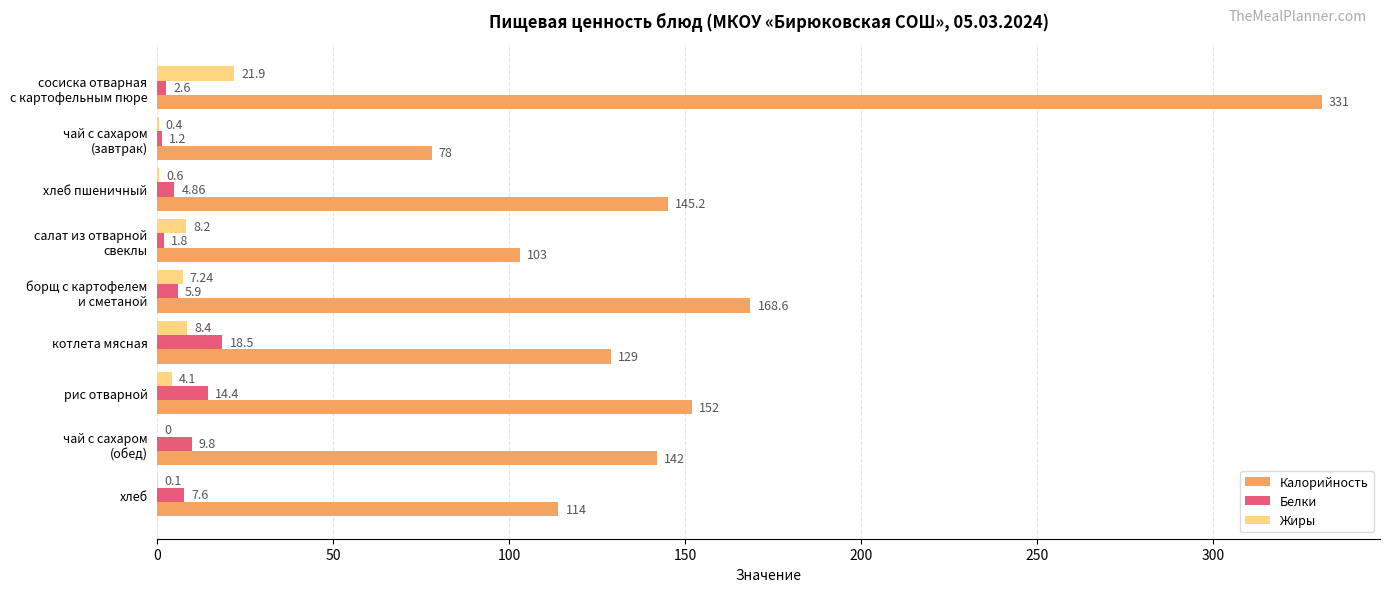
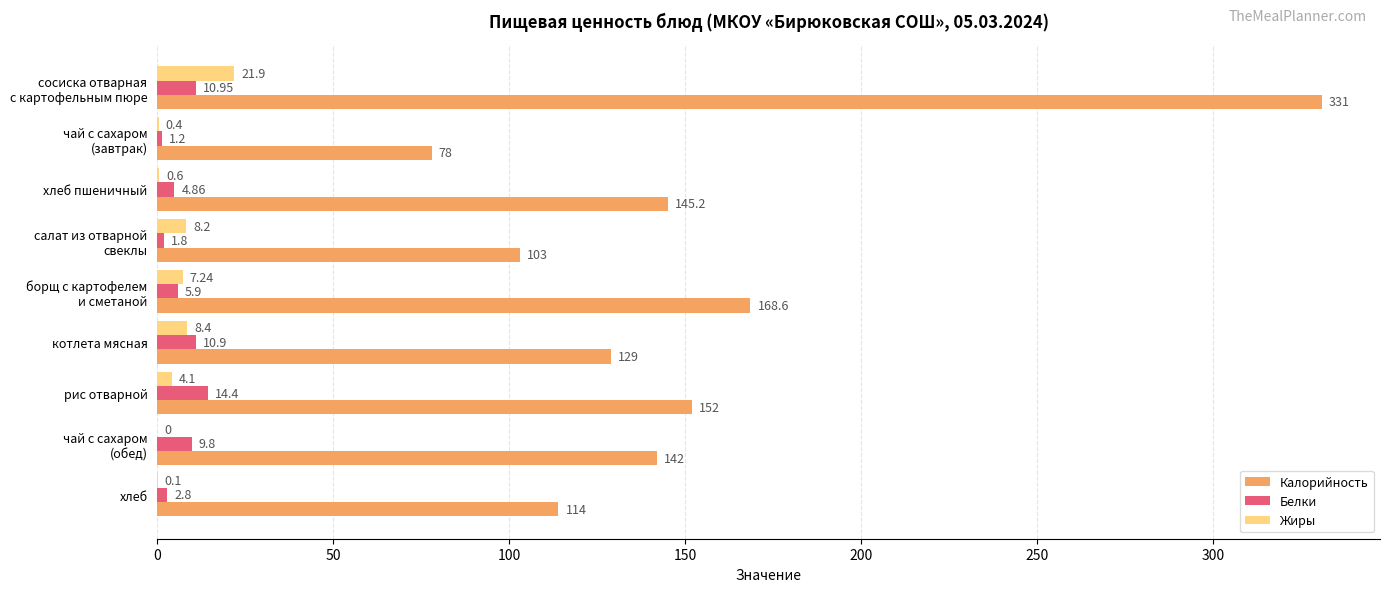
  {
    "Белки": {
-     "сосиска отварная с картофельным пюре": 2.6,
+     "сосиска отварная с картофельным пюре": 10.95,
      "чай с сахаром (завтрак)": 1.2,
      "хлеб пшеничный": 4.86,
      "салат из отварной свеклы": 1.8,
      "борщ с картофелем и сметаной": 5.9,
-     "котлета мясная": 18.5,
+     "котлета мясная": 10.9,
      "рис отварной": 14.4,
      "чай с сахаром (обед)": 9.8,
-     "хлеб": 7.6
+     "хлеб": 2.8
    }
  }
